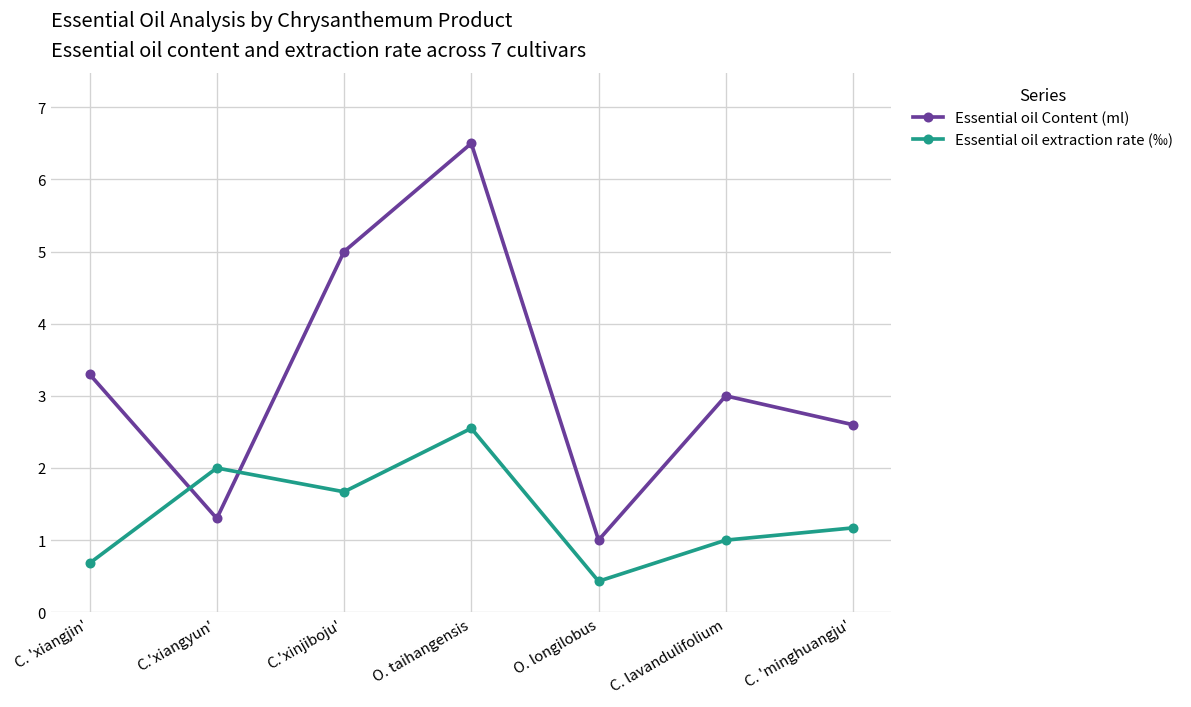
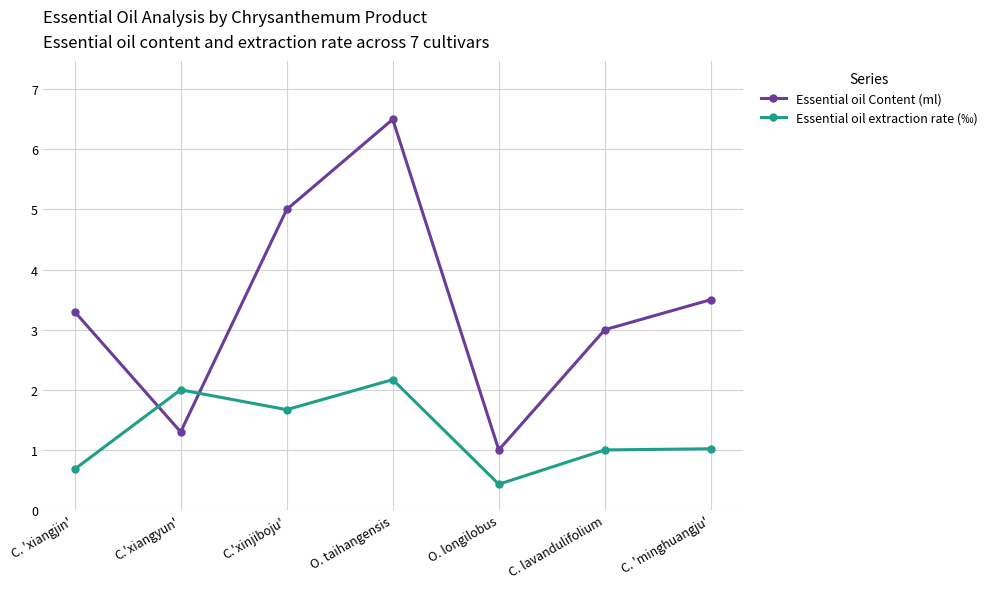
  {
    "Essential oil Content (ml)": {
      "C. 'xiangjin'": 3.3,
      "C.'xiangyun'": 1.3,
      "C.'xinjiboju'": 5.0,
      "O. taihangensis": 6.5,
      "O. longilobus": 1.0,
      "C. lavandulifolium": 3.0,
-     "C. 'minghuangju'": 2.6
+     "C. 'minghuangju'": 3.5
    },
    "Essential oil extraction rate (‰)": {
      "C. 'xiangjin'": 0.7,
      "C.'xiangyun'": 2.0,
      "C.'xinjiboju'": 1.7,
-     "O. taihangensis": 2.6,
+     "O. taihangensis": 2.2,
      "O. longilobus": 0.4,
      "C. lavandulifolium": 1.0,
-     "C. 'minghuangju'": 1.2
+     "C. 'minghuangju'": 1.0
    }
  }
